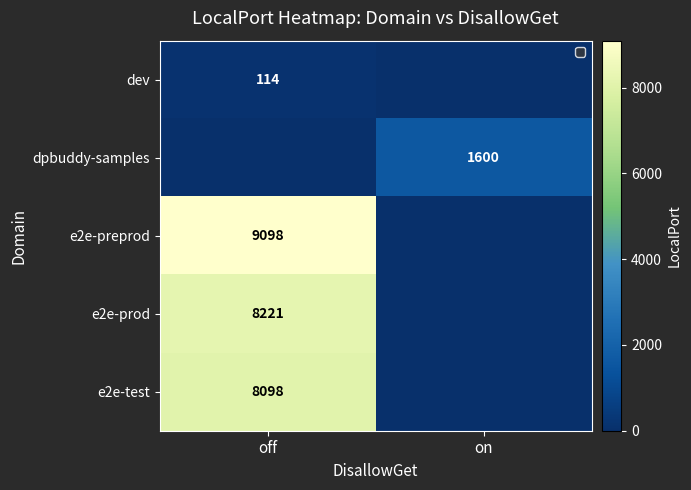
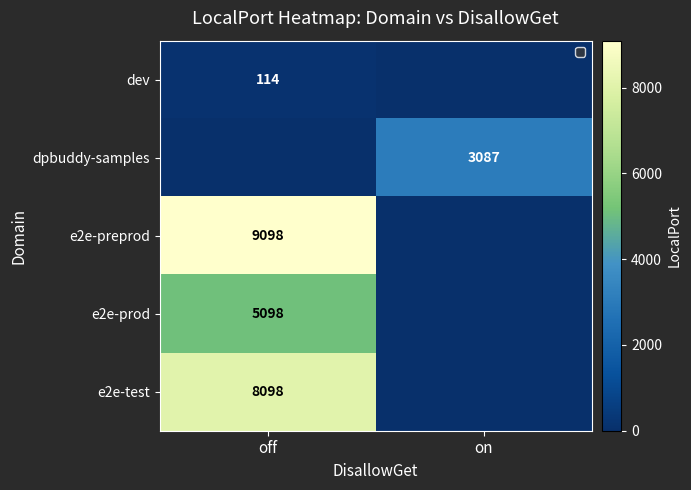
  {
    "dev": {
      "off": 114
    },
    "dpbuddy-samples": {
-     "on": 1600
+     "on": 3087
    },
    "e2e-preprod": {
      "off": 9098
    },
    "e2e-prod": {
-     "off": 8221
+     "off": 5098
    },
    "e2e-test": {
      "off": 8098
    }
  }
